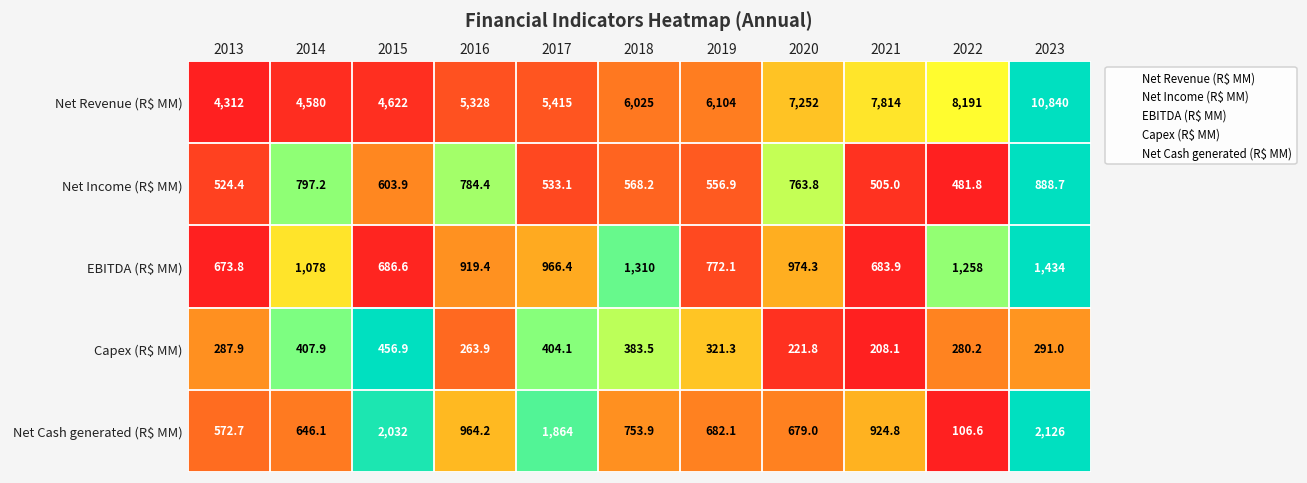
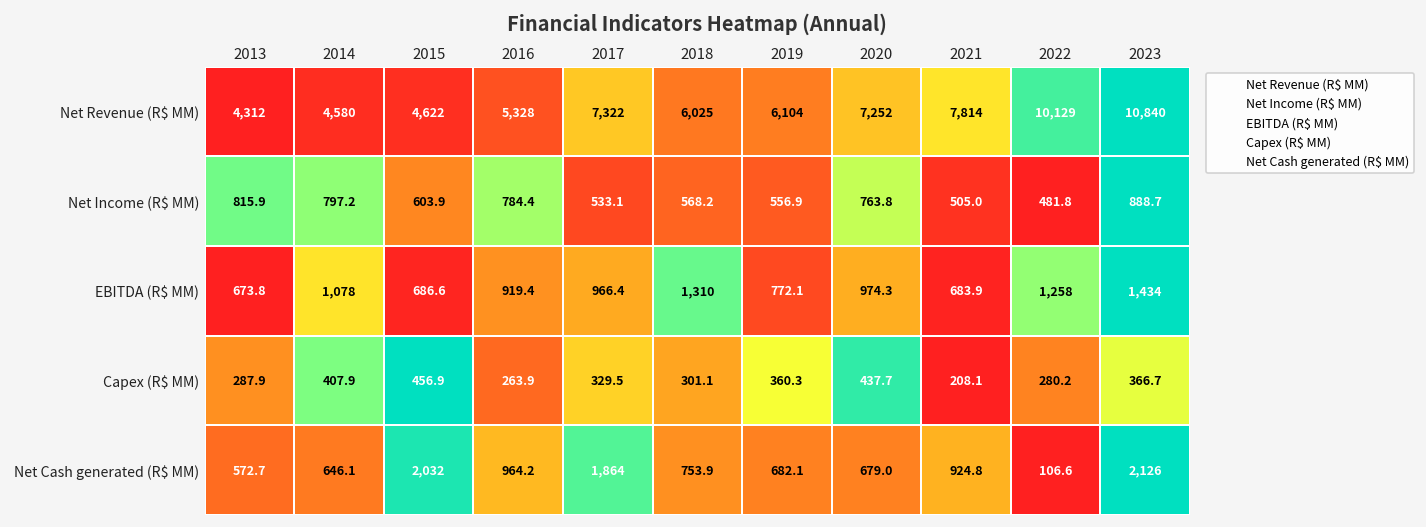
  {
    "Net Revenue (R$ MM)": {
      "2013": "4,312",
      "2014": "4,580",
      "2015": "4,622",
      "2016": "5,328",
-     "2017": "5,415",
+     "2017": "7,322",
      "2018": "6,025",
      "2019": "6,104",
      "2020": "7,252",
      "2021": "7,814",
-     "2022": "8,191",
+     "2022": "10,129",
      "2023": "10,840"
    },
    "Net Income (R$ MM)": {
-     "2013": "524.4",
+     "2013": "815.9",
      "2014": "797.2",
      "2015": "603.9",
      "2016": "784.4",
      "2017": "533.1",
      "2018": "568.2",
      "2019": "556.9",
      "2020": "763.8",
      "2021": "505.0",
      "2022": "481.8",
      "2023": "888.7"
    },
    "EBITDA (R$ MM)": {
      "2013": "673.8",
      "2014": "1,078",
      "2015": "686.6",
      "2016": "919.4",
      "2017": "966.4",
      "2018": "1,310",
      "2019": "772.1",
      "2020": "974.3",
      "2021": "683.9",
      "2022": "1,258",
      "2023": "1,434"
    },
    "Capex (R$ MM)": {
      "2013": "287.9",
      "2014": "407.9",
      "2015": "456.9",
      "2016": "263.9",
-     "2017": "404.1",
-     "2018": "383.5",
-     "2019": "321.3",
-     "2020": "221.8",
+     "2017": "329.5",
+     "2018": "301.1",
+     "2019": "360.3",
+     "2020": "437.7",
      "2021": "208.1",
      "2022": "280.2",
-     "2023": "291.0"
+     "2023": "366.7"
    },
    "Net Cash generated (R$ MM)": {
      "2013": "572.7",
      "2014": "646.1",
      "2015": "2,032",
      "2016": "964.2",
      "2017": "1,864",
      "2018": "753.9",
      "2019": "682.1",
      "2020": "679.0",
      "2021": "924.8",
      "2022": "106.6",
      "2023": "2,126"
    }
  }
